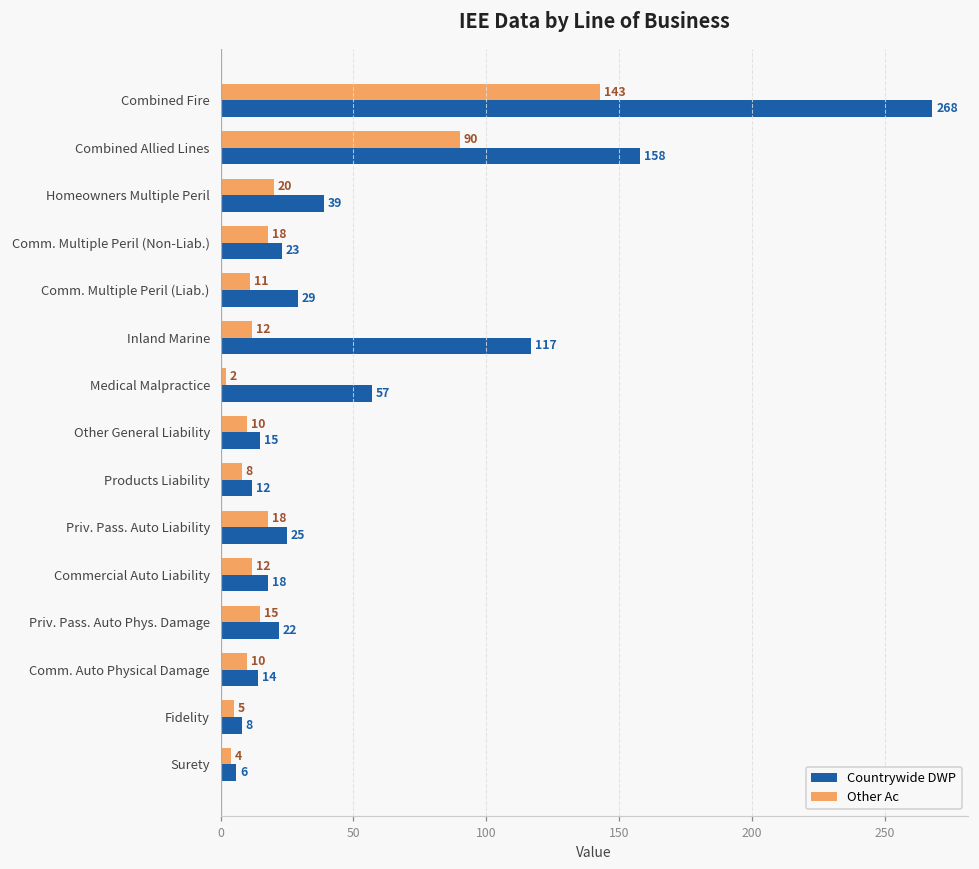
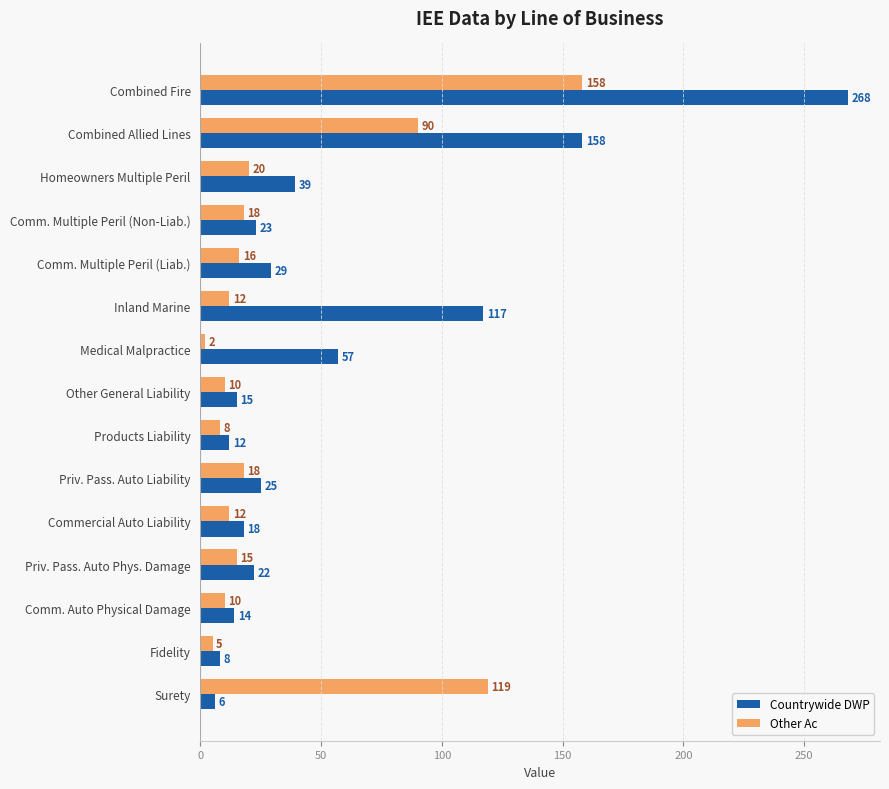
  {
    "Countrywide DWP": {
      "Combined Fire": 268,
      "Combined Allied Lines": 158,
      "Homeowners Multiple Peril": 39,
      "Comm. Multiple Peril (Non-Liab.)": 23,
      "Comm. Multiple Peril (Liab.)": 29,
      "Inland Marine": 117,
      "Medical Malpractice": 57,
      "Other General Liability": 15,
      "Products Liability": 12,
      "Priv. Pass. Auto Liability": 25,
      "Commercial Auto Liability": 18,
      "Priv. Pass. Auto Phys. Damage": 22,
      "Comm. Auto Physical Damage": 14,
      "Fidelity": 8,
      "Surety": 6
    },
    "Other Ac": {
-     "Combined Fire": 143,
+     "Combined Fire": 158,
      "Combined Allied Lines": 90,
      "Homeowners Multiple Peril": 20,
      "Comm. Multiple Peril (Non-Liab.)": 18,
-     "Comm. Multiple Peril (Liab.)": 11,
+     "Comm. Multiple Peril (Liab.)": 16,
      "Inland Marine": 12,
      "Medical Malpractice": 2,
      "Other General Liability": 10,
      "Products Liability": 8,
      "Priv. Pass. Auto Liability": 18,
      "Commercial Auto Liability": 12,
      "Priv. Pass. Auto Phys. Damage": 15,
      "Comm. Auto Physical Damage": 10,
      "Fidelity": 5,
-     "Surety": 4
+     "Surety": 119
    }
  }
